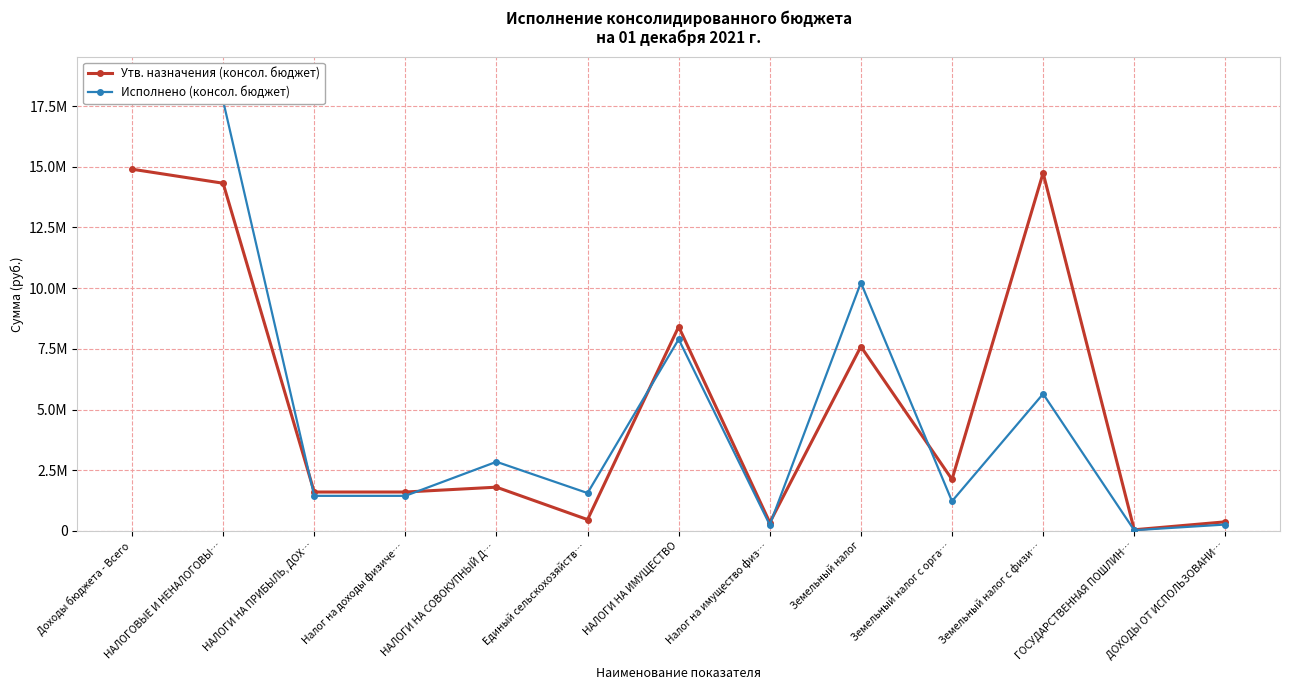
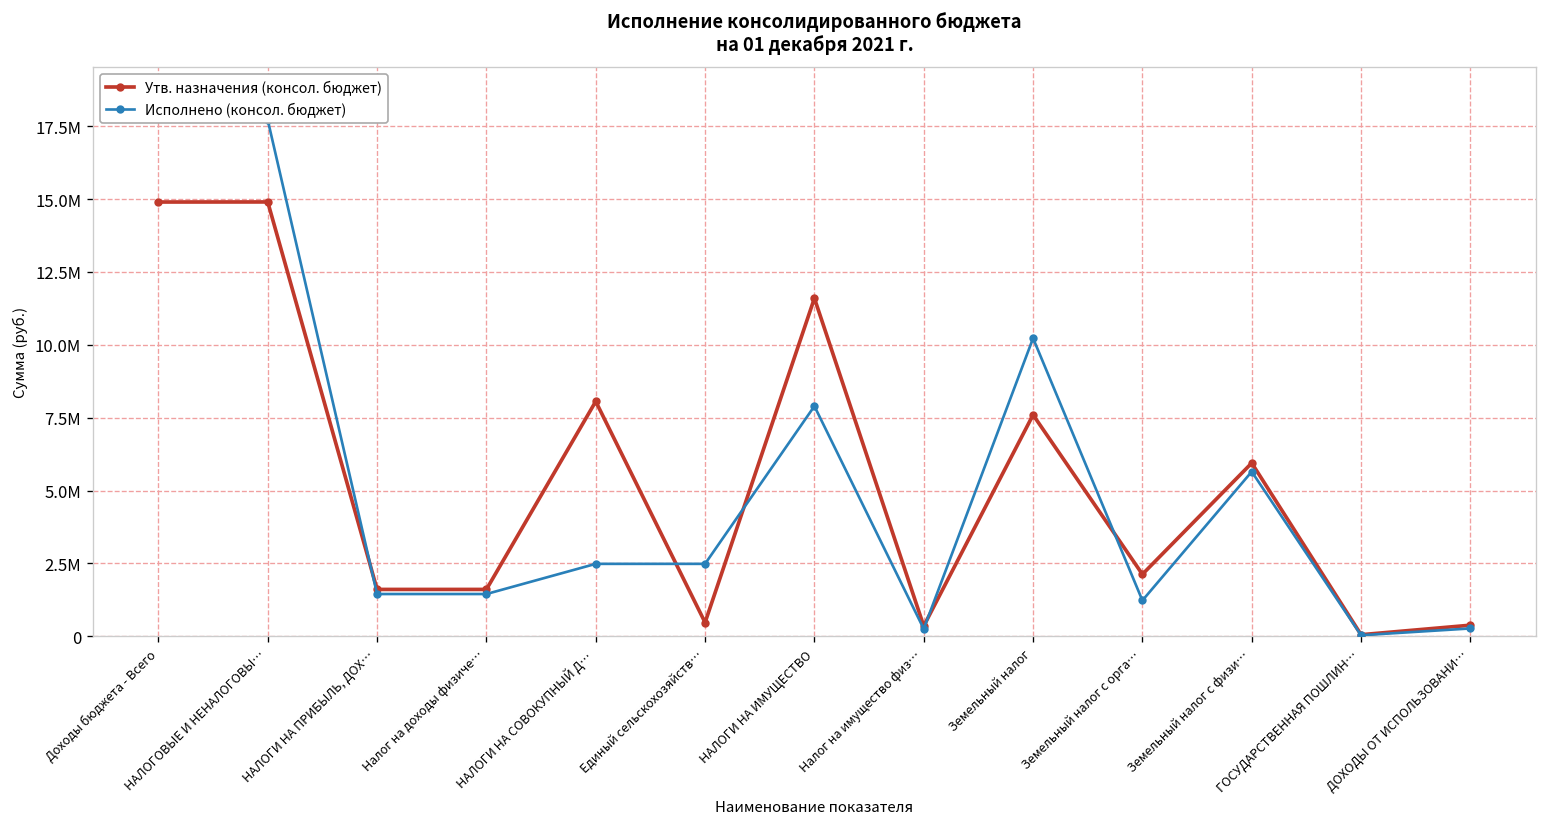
  {
    "Утв. назначения (консол. бюджет)": {
      "Доходы бюджета - Всего": 14900000,
-     "НАЛОГОВЫЕ И НЕНАЛОГОВЫ…": 14300000,
+     "НАЛОГОВЫЕ И НЕНАЛОГОВЫ…": 14900000,
      "НАЛОГИ НА ПРИБЫЛЬ, ДОХ…": 1600000,
      "Налог на доходы физиче…": 1600000,
-     "НАЛОГИ НА СОВОКУПНЫЙ Д…": 1800000,
+     "НАЛОГИ НА СОВОКУПНЫЙ Д…": 8100000,
      "Единый сельскохозяйств…": 500000,
-     "НАЛОГИ НА ИМУЩЕСТВО": 8400000,
+     "НАЛОГИ НА ИМУЩЕСТВО": 11600000,
      "Земельный налог": 7600000,
      "Земельный налог с орга…": 2100000,
-     "Земельный налог с физи…": 14700000,
+     "Земельный налог с физи…": 5900000,
      "ДОХОДЫ ОТ ИСПОЛЬЗОВАНИ…": 400000
    },
    "Исполнено (консол. бюджет)": {
      "НАЛОГИ НА ПРИБЫЛЬ, ДОХ…": 1400000,
      "Налог на доходы физиче…": 1400000,
-     "НАЛОГИ НА СОВОКУПНЫЙ Д…": 2800000,
-     "Единый сельскохозяйств…": 1600000,
+     "НАЛОГИ НА СОВОКУПНЫЙ Д…": 2500000,
+     "Единый сельскохозяйств…": 2500000,
      "НАЛОГИ НА ИМУЩЕСТВО": 7900000,
      "Земельный налог": 10200000,
      "Земельный налог с орга…": 1200000,
      "Земельный налог с физи…": 5600000,
      "ДОХОДЫ ОТ ИСПОЛЬЗОВАНИ…": 300000
    }
  }
